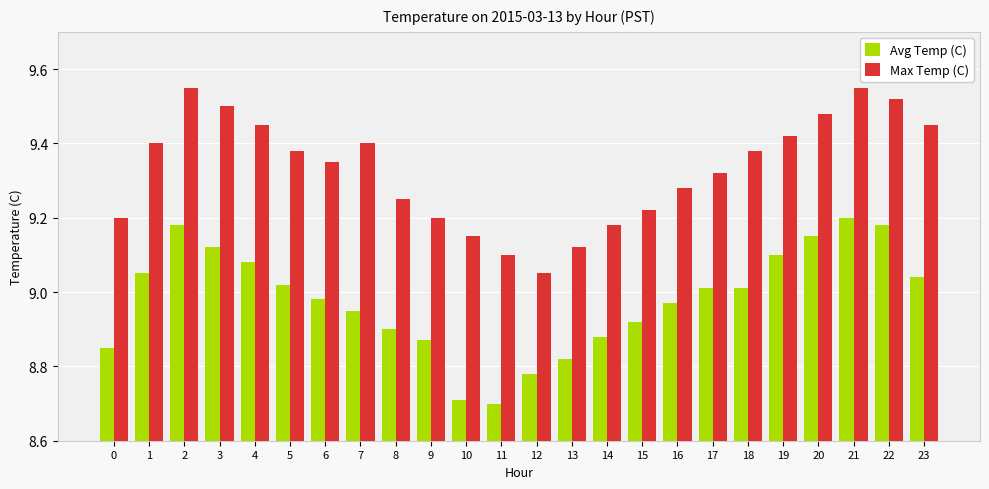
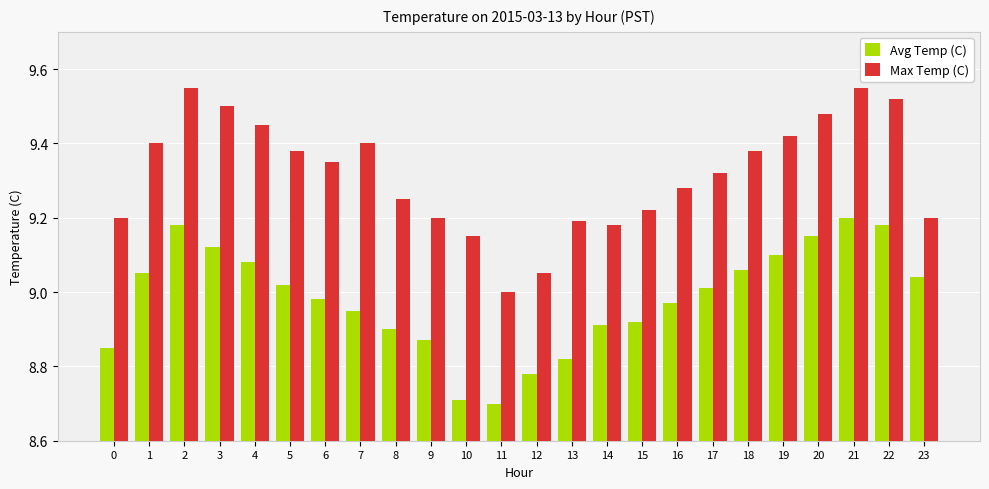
  {
    "Avg Temp (C)": {
      "0": 8.85,
      "1": 9.05,
      "2": 9.18,
      "3": 9.12,
      "4": 9.08,
      "5": 9.02,
      "6": 8.98,
      "7": 8.95,
      "8": 8.90,
      "9": 8.87,
      "10": 8.71,
      "11": 8.70,
      "12": 8.78,
      "13": 8.82,
-     "14": 8.88,
+     "14": 8.91,
      "15": 8.92,
      "16": 8.97,
      "17": 9.01,
-     "18": 9.01,
+     "18": 9.06,
      "19": 9.10,
      "20": 9.15,
      "21": 9.20,
      "22": 9.18,
      "23": 9.04
    },
    "Max Temp (C)": {
      "0": 9.20,
      "1": 9.40,
      "2": 9.55,
      "3": 9.50,
      "4": 9.45,
      "5": 9.38,
      "6": 9.35,
      "7": 9.40,
      "8": 9.25,
      "9": 9.20,
      "10": 9.15,
-     "11": 9.1,
+     "11": 9.0,
      "12": 9.05,
-     "13": 9.12,
+     "13": 9.19,
      "14": 9.18,
      "15": 9.22,
      "16": 9.28,
      "17": 9.32,
      "18": 9.38,
      "19": 9.42,
      "20": 9.48,
      "21": 9.55,
      "22": 9.52,
-     "23": 9.45
+     "23": 9.20
    }
  }
